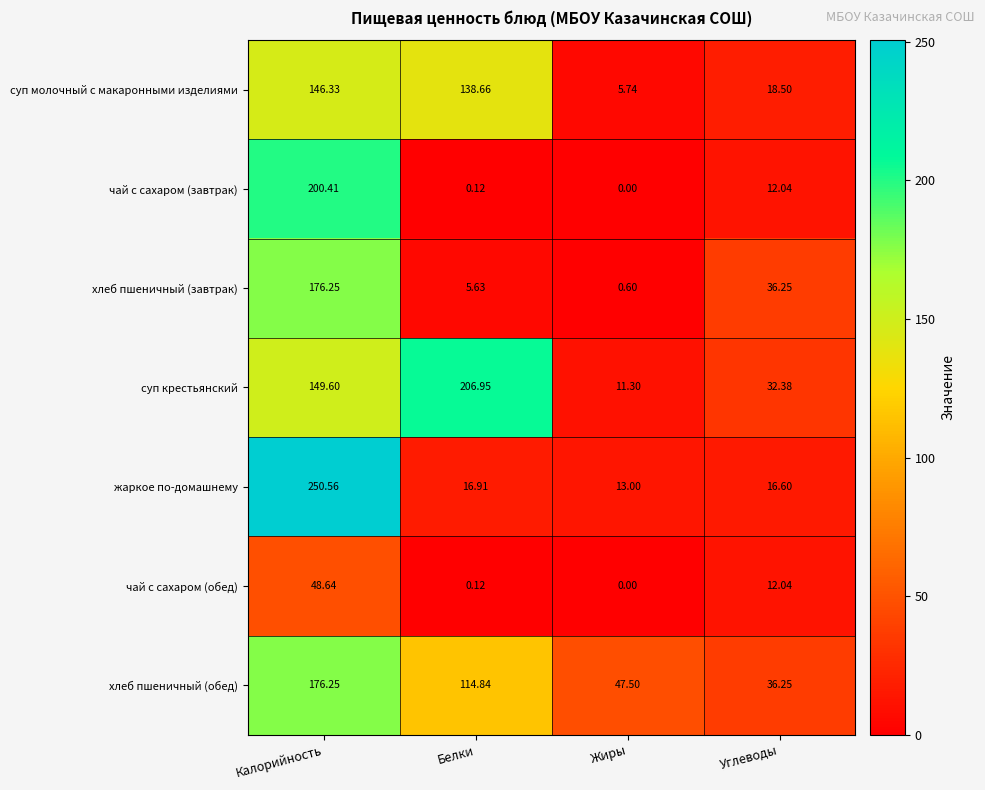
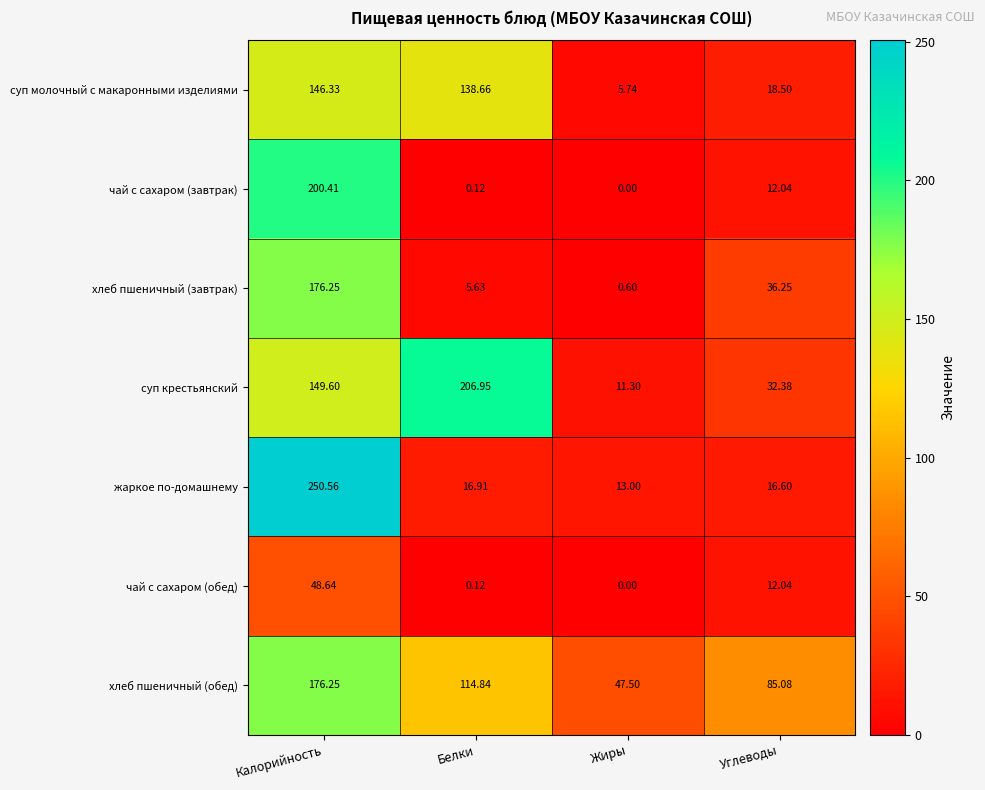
  {
    "суп молочный с макаронными изделиями": {
      "Калорийность": 146.33,
      "Белки": 138.66,
      "Жиры": 5.74,
      "Углеводы": 18.50
    },
    "чай с сахаром (завтрак)": {
      "Калорийность": 200.41,
      "Белки": 0.12,
      "Жиры": 0.00,
      "Углеводы": 12.04
    },
    "хлеб пшеничный (завтрак)": {
      "Калорийность": 176.25,
      "Белки": 5.63,
      "Жиры": 0.60,
      "Углеводы": 36.25
    },
    "суп крестьянский": {
      "Калорийность": 149.60,
      "Белки": 206.95,
      "Жиры": 11.30,
      "Углеводы": 32.38
    },
    "жаркое по-домашнему": {
      "Калорийность": 250.56,
      "Белки": 16.91,
      "Жиры": 13.00,
      "Углеводы": 16.60
    },
    "чай с сахаром (обед)": {
      "Калорийность": 48.64,
      "Белки": 0.12,
      "Жиры": 0.00,
      "Углеводы": 12.04
    },
    "хлеб пшеничный (обед)": {
      "Калорийность": 176.25,
      "Белки": 114.84,
      "Жиры": 47.50,
-     "Углеводы": 36.25
+     "Углеводы": 85.08
    }
  }
